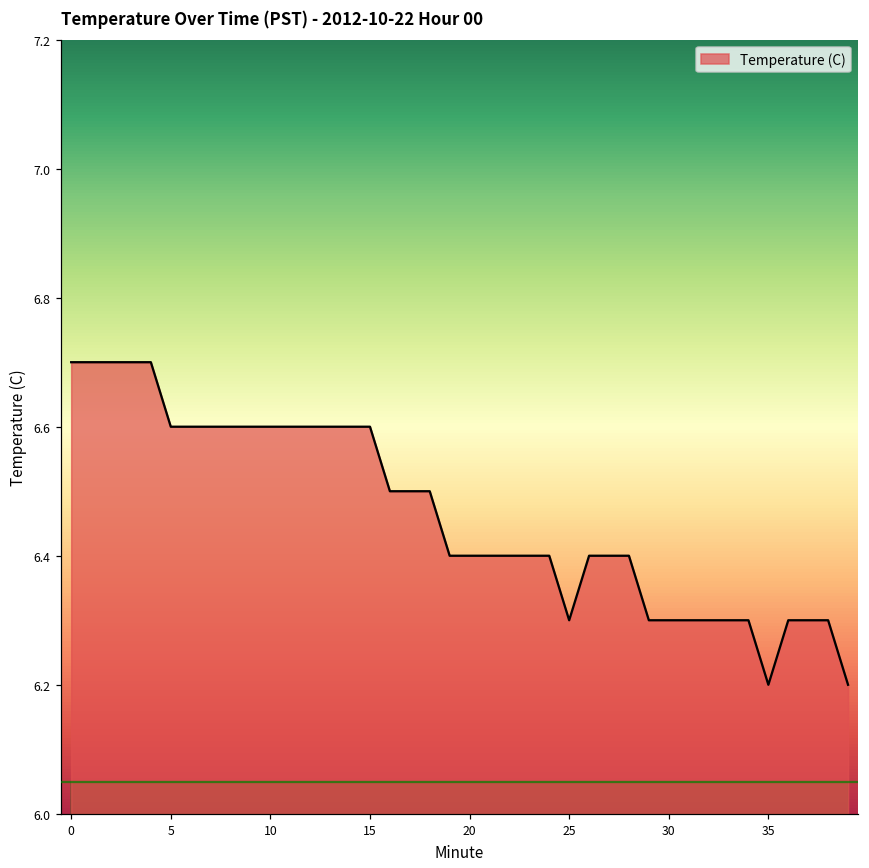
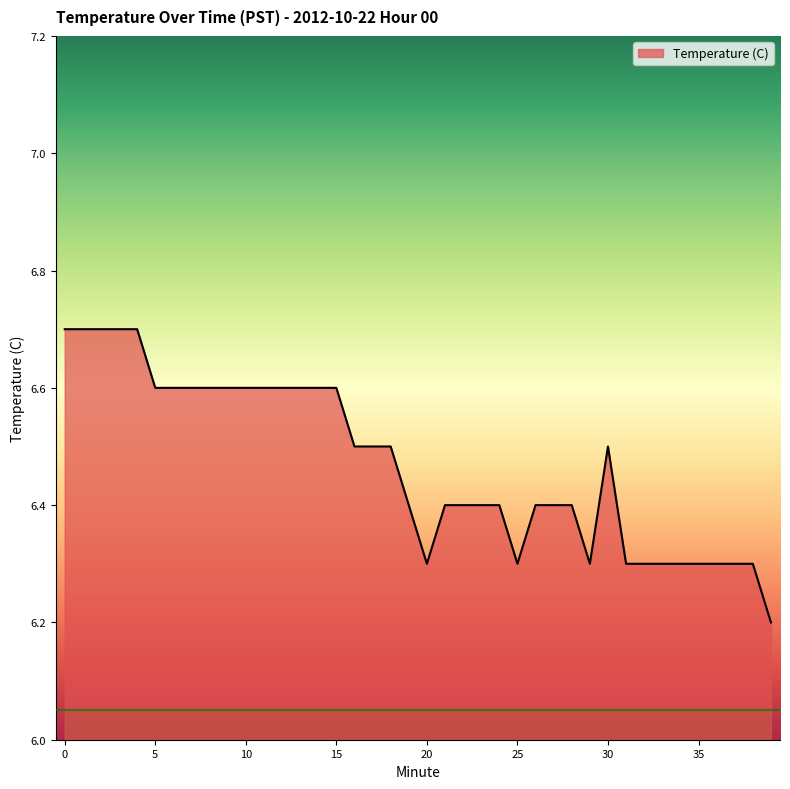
  {
    "Temperature (C)": {
      "0": 6.7,
      "5": 6.6,
      "10": 6.6,
      "15": 6.6,
-     "20": 6.4,
+     "20": 6.3,
      "25": 6.3,
-     "30": 6.3,
-     "35": 6.2
+     "30": 6.5,
+     "35": 6.3
    }
  }
